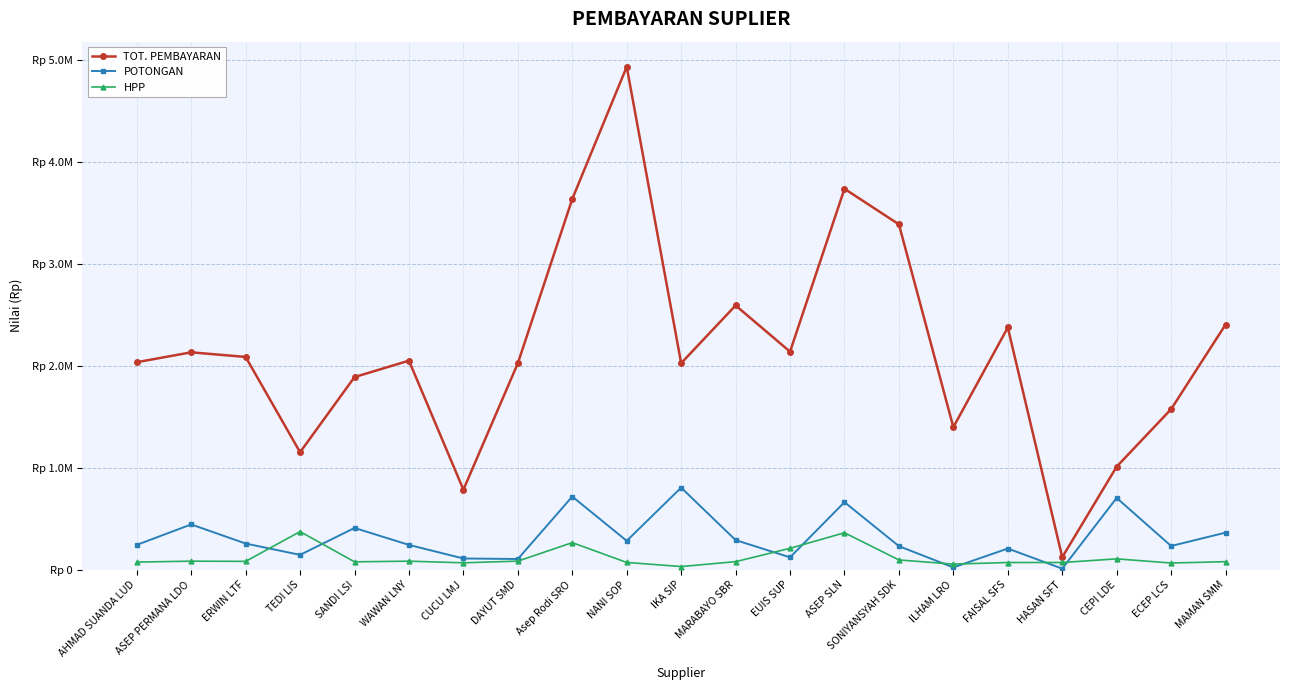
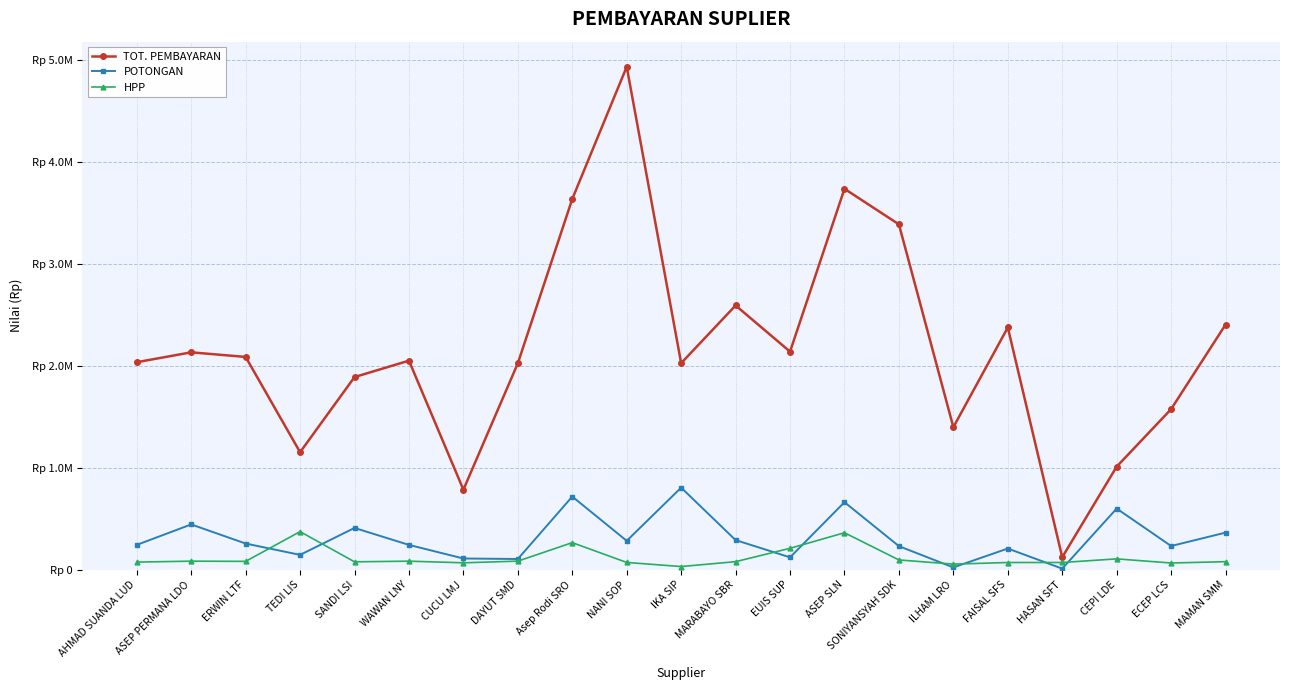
  {
    "TOT. PEMBAYARAN": {
      "AHMAD SUANDA LUD": "Rp 2040000",
      "ASEP PERMANA LDO": "Rp 2130000",
      "ERWIN LTF": "Rp 2090000",
      "TEDI LIS": "Rp 1150000",
      "SANDI LSI": "Rp 1890000",
      "WAWAN LNY": "Rp 2050000",
      "CUCU LMJ": "Rp 790000",
      "DAYUT SMD": "Rp 2030000",
      "Asep Rodi SRO": "Rp 3640000",
      "NANI SOP": "Rp 4930000",
      "IKA SIP": "Rp 2030000",
      "MARABAYO SBR": "Rp 2590000",
      "EUIS SUP": "Rp 2140000",
      "ASEP SLN": "Rp 3740000",
      "SONIYANSYAH SDK": "Rp 3390000",
      "ILHAM LRO": "Rp 1400000",
      "FAISAL SFS": "Rp 2380000",
      "HASAN SFT": "Rp 120000",
      "CEPI LDE": "Rp 1010000",
      "ECEP LCS": "Rp 1580000",
      "MAMAN SMM": "Rp 2400000"
    },
    "POTONGAN": {
      "AHMAD SUANDA LUD": "Rp 240000",
      "ASEP PERMANA LDO": "Rp 450000",
      "ERWIN LTF": "Rp 260000",
      "TEDI LIS": "Rp 150000",
      "SANDI LSI": "Rp 410000",
      "WAWAN LNY": "Rp 240000",
      "CUCU LMJ": "Rp 110000",
      "Asep Rodi SRO": "Rp 720000",
      "NANI SOP": "Rp 280000",
      "IKA SIP": "Rp 810000",
      "MARABAYO SBR": "Rp 290000",
      "EUIS SUP": "Rp 120000",
      "ASEP SLN": "Rp 660000",
      "SONIYANSYAH SDK": "Rp 230000",
      "ILHAM LRO": "Rp 20000",
      "FAISAL SFS": "Rp 210000",
      "HASAN SFT": "Rp 10000",
-     "CEPI LDE": "Rp 700000",
+     "CEPI LDE": "Rp 600000",
      "ECEP LCS": "Rp 230000",
      "MAMAN SMM": "Rp 360000"
    },
    "HPP": {
      "AHMAD SUANDA LUD": "Rp 80000",
      "ASEP PERMANA LDO": "Rp 90000",
      "ERWIN LTF": "Rp 80000",
      "TEDI LIS": "Rp 370000",
      "SANDI LSI": "Rp 80000",
      "WAWAN LNY": "Rp 90000",
      "CUCU LMJ": "Rp 70000",
      "Asep Rodi SRO": "Rp 270000",
      "NANI SOP": "Rp 70000",
      "IKA SIP": "Rp 30000",
      "MARABAYO SBR": "Rp 80000",
      "EUIS SUP": "Rp 210000",
      "ASEP SLN": "Rp 360000",
      "SONIYANSYAH SDK": "Rp 100000",
      "ILHAM LRO": "Rp 60000",
      "FAISAL SFS": "Rp 70000",
      "HASAN SFT": "Rp 70000",
      "CEPI LDE": "Rp 110000",
      "ECEP LCS": "Rp 70000",
      "MAMAN SMM": "Rp 80000"
    }
  }
